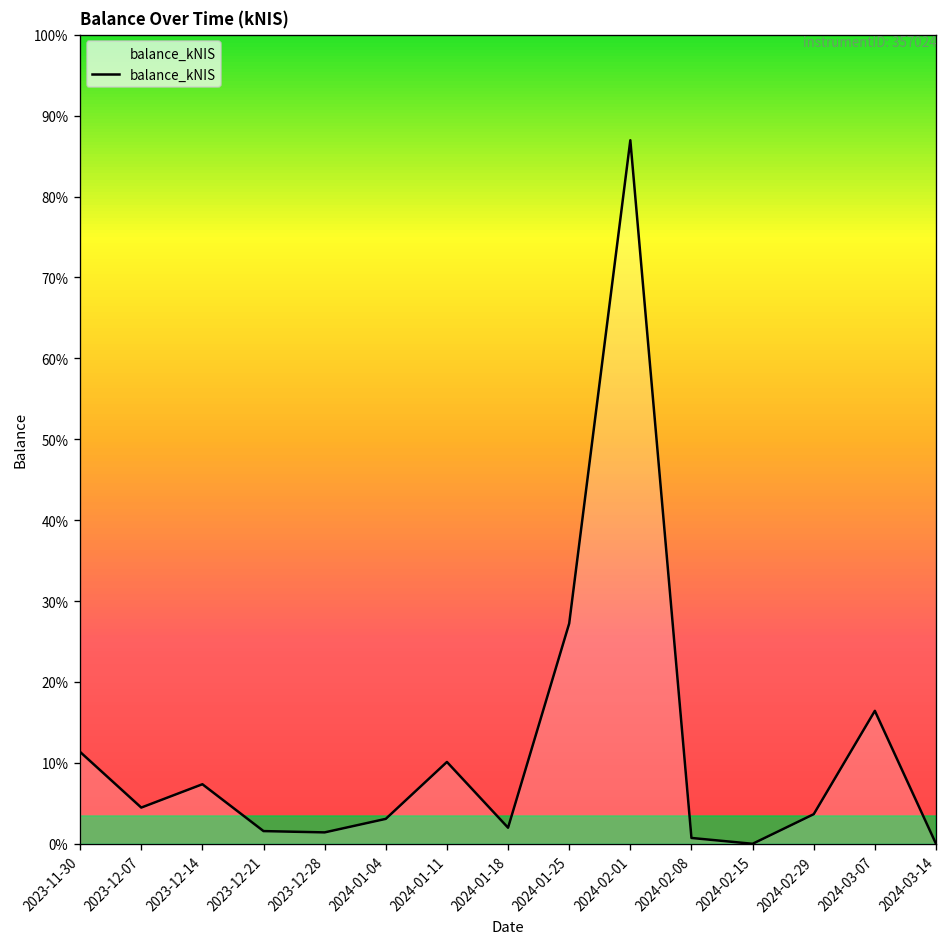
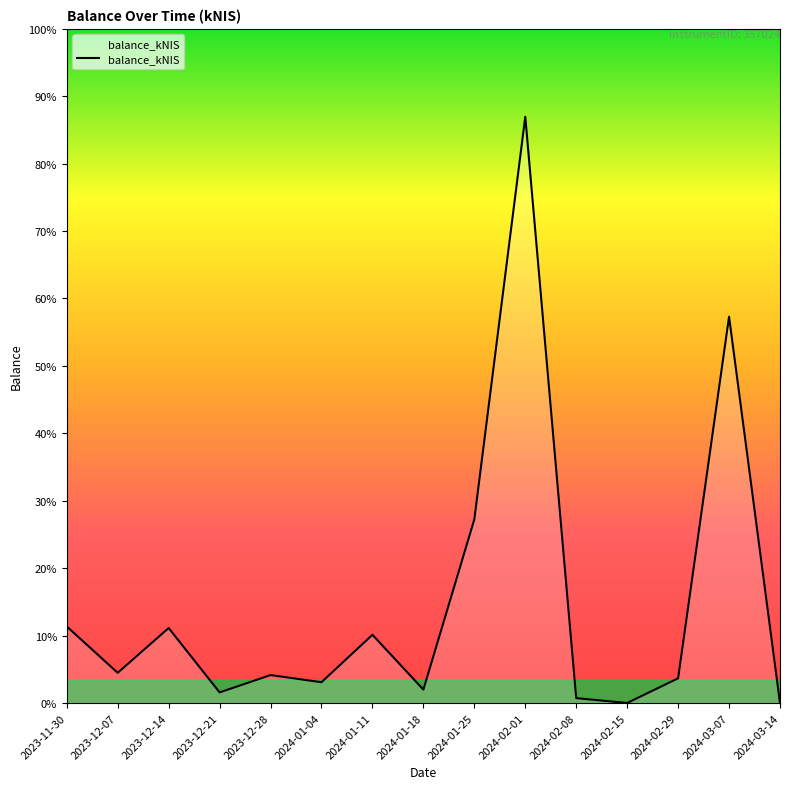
  {
    "balance_kNIS": {
      "2023-11-30": "11%",
      "2023-12-07": "4%",
-     "2023-12-14": "7%",
+     "2023-12-14": "11%",
      "2023-12-21": "2%",
-     "2023-12-28": "1%",
+     "2023-12-28": "4%",
      "2024-01-04": "3%",
      "2024-01-11": "10%",
      "2024-01-18": "2%",
      "2024-01-25": "27%",
      "2024-02-01": "87%",
      "2024-02-08": "1%",
      "2024-02-15": "0%",
-     "2024-03-07": "16%",
+     "2024-03-07": "57%",
      "2024-03-14": "0%"
    }
  }
